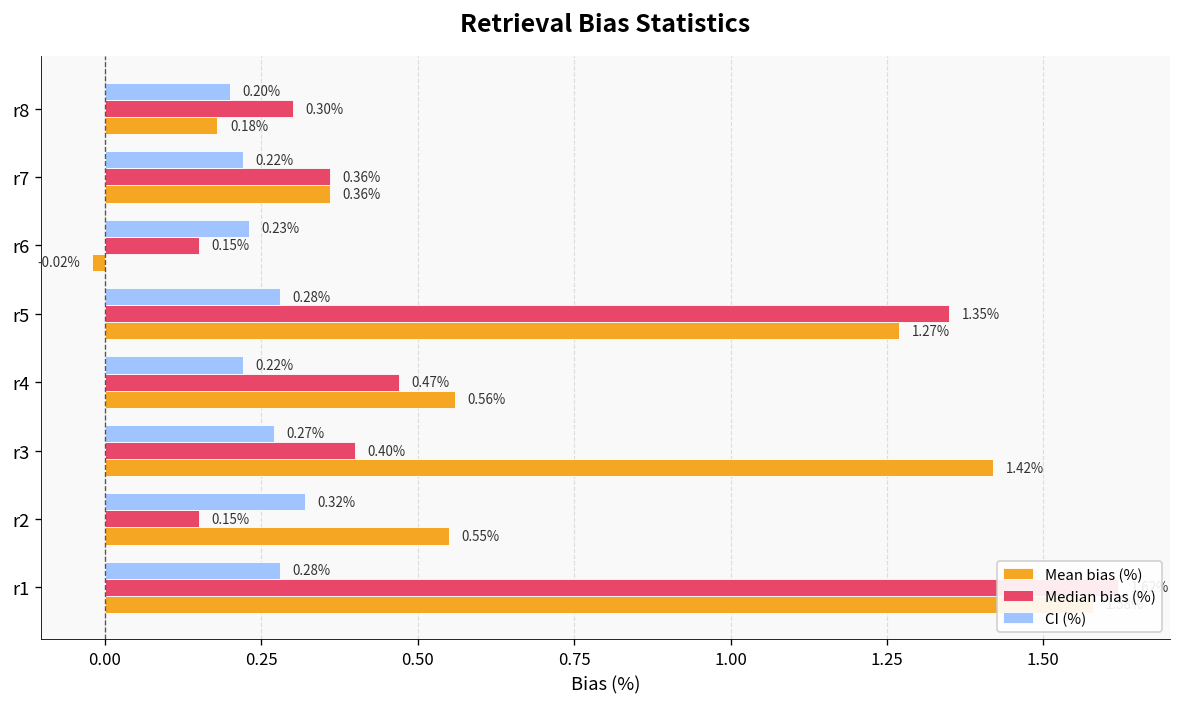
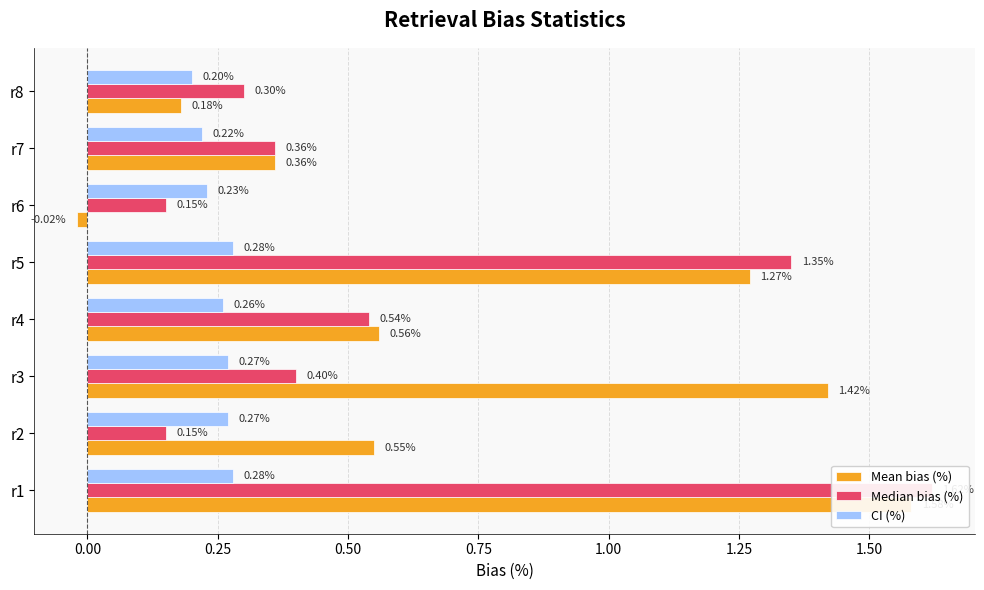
  {
    "Mean bias (%)": {
      "r8": "0.18%",
      "r7": "0.36%",
      "r6": "-0.02%",
      "r5": "1.27%",
      "r4": "0.56%",
      "r3": "1.42%",
      "r2": "0.55%"
    },
    "Median bias (%)": {
      "r8": "0.30%",
      "r7": "0.36%",
      "r6": "0.15%",
      "r5": "1.35%",
-     "r4": "0.47%",
+     "r4": "0.54%",
      "r3": "0.40%",
      "r2": "0.15%"
    },
    "CI (%)": {
      "r8": "0.20%",
      "r7": "0.22%",
      "r6": "0.23%",
      "r5": "0.28%",
-     "r4": "0.22%",
+     "r4": "0.26%",
      "r3": "0.27%",
-     "r2": "0.32%",
+     "r2": "0.27%",
      "r1": "0.28%"
    }
  }
